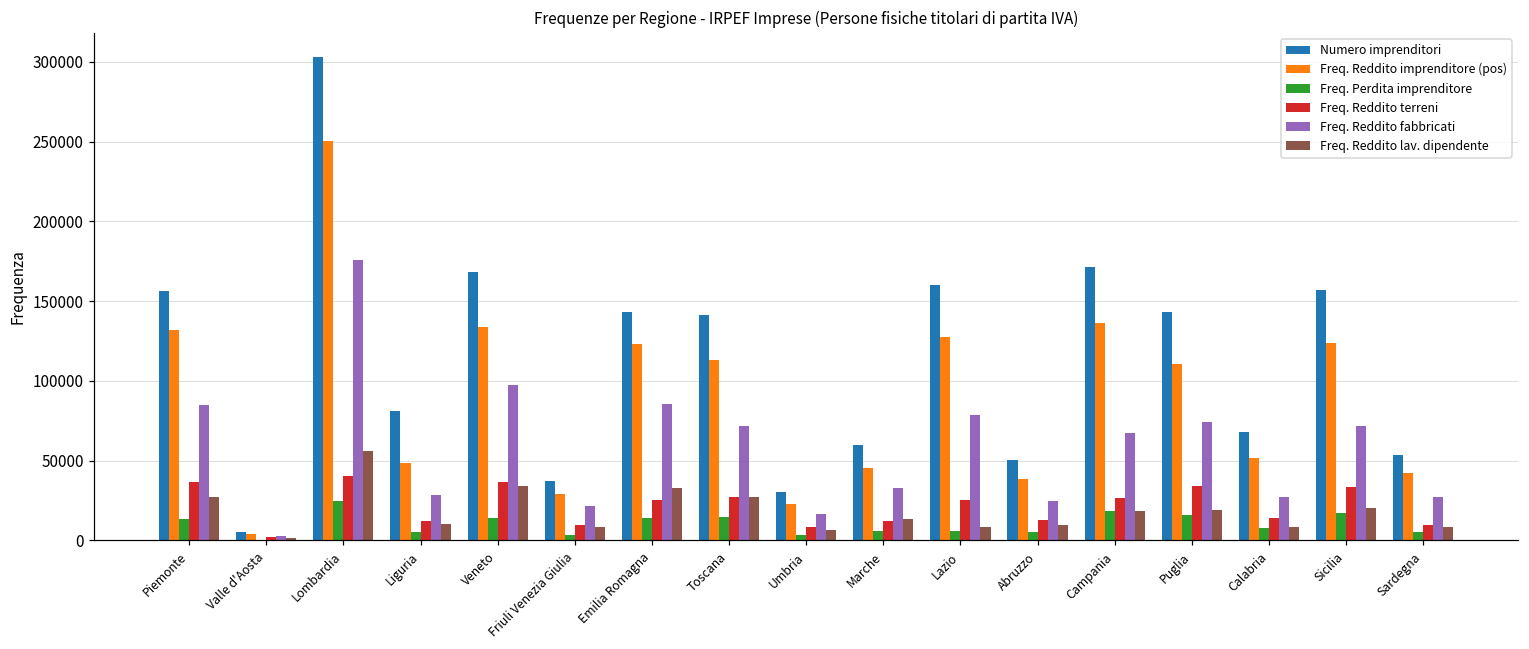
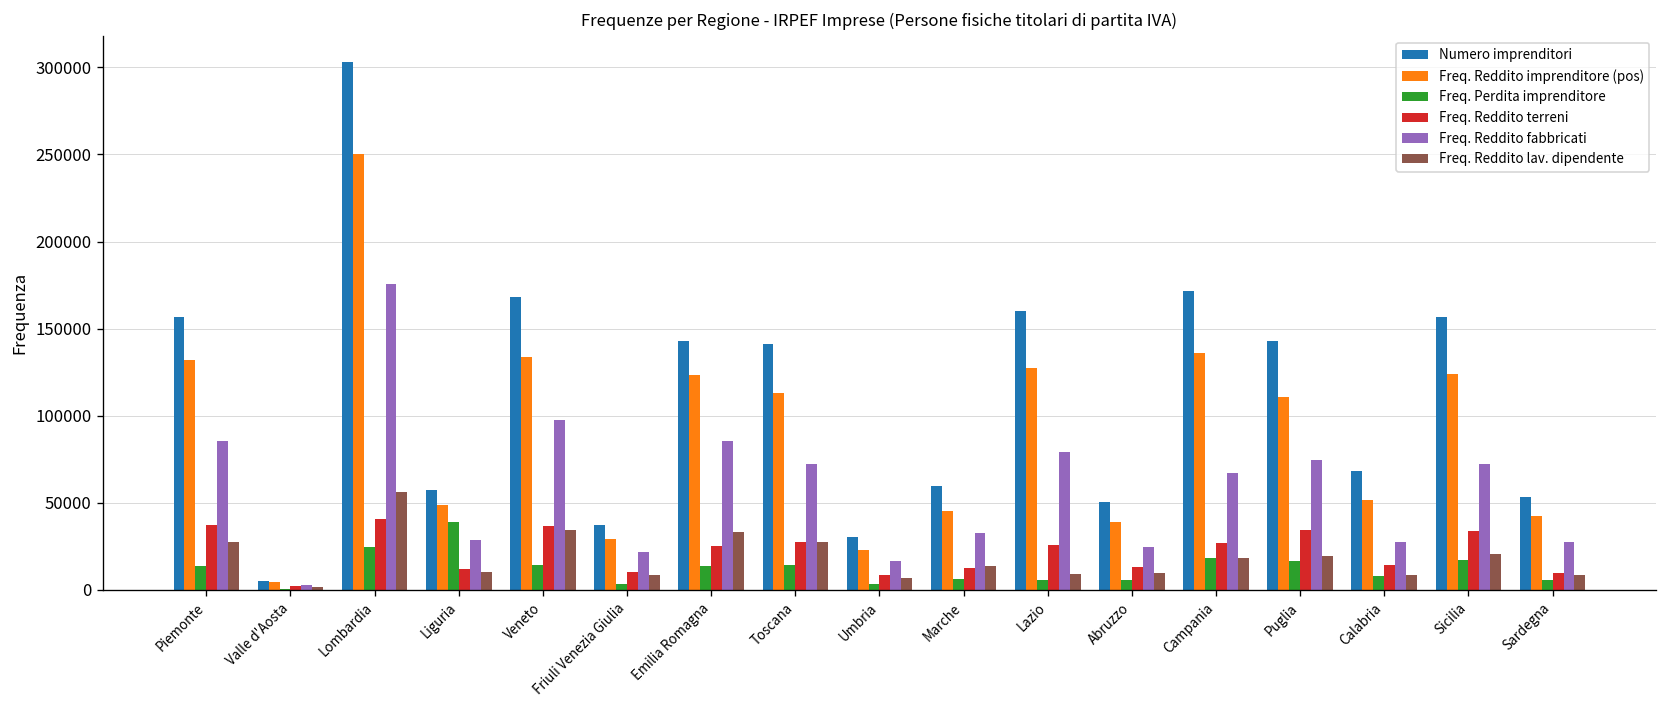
  {
    "Numero imprenditori": {
      "Piemonte": 156000,
      "Valle d'Aosta": 5000,
      "Lombardia": 303000,
-     "Liguria": 81000,
+     "Liguria": 57000,
      "Veneto": 168000,
      "Friuli Venezia Giulia": 37000,
      "Emilia Romagna": 143000,
      "Toscana": 141000,
      "Umbria": 31000,
      "Marche": 60000,
      "Lazio": 160000,
      "Abruzzo": 50000,
      "Campania": 172000,
      "Puglia": 143000,
      "Calabria": 68000,
      "Sicilia": 157000,
      "Sardegna": 53000
    },
    "Freq. Reddito imprenditore (pos)": {
      "Piemonte": 132000,
      "Valle d'Aosta": 4000,
      "Lombardia": 250000,
      "Liguria": 49000,
      "Veneto": 134000,
      "Friuli Venezia Giulia": 29000,
      "Emilia Romagna": 123000,
      "Toscana": 113000,
      "Umbria": 23000,
      "Marche": 45000,
      "Lazio": 127000,
      "Abruzzo": 39000,
      "Campania": 136000,
      "Puglia": 111000,
      "Calabria": 52000,
      "Sicilia": 124000,
      "Sardegna": 42000
    },
    "Freq. Perdita imprenditore": {
      "Piemonte": 14000,
      "Lombardia": 25000,
-     "Liguria": 5000,
+     "Liguria": 39000,
      "Veneto": 14000,
      "Friuli Venezia Giulia": 3000,
      "Emilia Romagna": 14000,
      "Toscana": 14000,
      "Umbria": 3000,
      "Marche": 6000,
      "Lazio": 6000,
      "Abruzzo": 6000,
      "Campania": 18000,
      "Puglia": 16000,
      "Calabria": 8000,
      "Sicilia": 17000,
      "Sardegna": 5000
    },
    "Freq. Reddito terreni": {
      "Piemonte": 37000,
      "Valle d'Aosta": 2000,
      "Lombardia": 41000,
      "Liguria": 12000,
      "Veneto": 36000,
      "Friuli Venezia Giulia": 10000,
      "Emilia Romagna": 25000,
      "Toscana": 27000,
      "Umbria": 8000,
      "Marche": 12000,
      "Lazio": 26000,
      "Abruzzo": 13000,
      "Campania": 27000,
      "Puglia": 34000,
      "Calabria": 14000,
      "Sicilia": 34000,
      "Sardegna": 10000
    },
    "Freq. Reddito fabbricati": {
      "Piemonte": 85000,
      "Valle d'Aosta": 3000,
      "Lombardia": 176000,
      "Liguria": 29000,
      "Veneto": 98000,
      "Friuli Venezia Giulia": 22000,
      "Emilia Romagna": 85000,
      "Toscana": 72000,
      "Umbria": 16000,
      "Marche": 33000,
      "Lazio": 79000,
      "Abruzzo": 25000,
      "Campania": 67000,
      "Puglia": 74000,
      "Calabria": 28000,
      "Sicilia": 72000,
      "Sardegna": 27000
    },
    "Freq. Reddito lav. dipendente": {
      "Piemonte": 27000,
      "Lombardia": 56000,
      "Liguria": 10000,
      "Veneto": 34000,
      "Friuli Venezia Giulia": 8000,
      "Emilia Romagna": 33000,
      "Toscana": 28000,
      "Umbria": 7000,
      "Marche": 14000,
      "Lazio": 9000,
      "Abruzzo": 10000,
      "Campania": 18000,
      "Puglia": 19000,
      "Calabria": 9000,
      "Sicilia": 20000,
      "Sardegna": 8000
    }
  }
